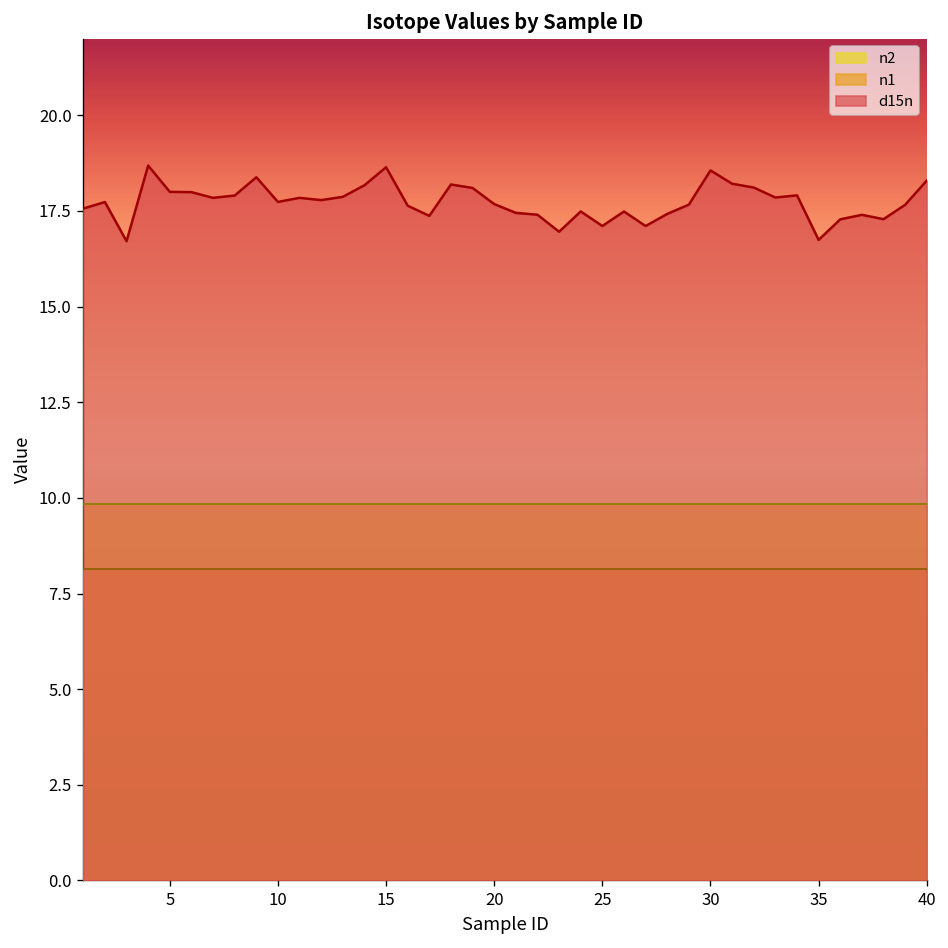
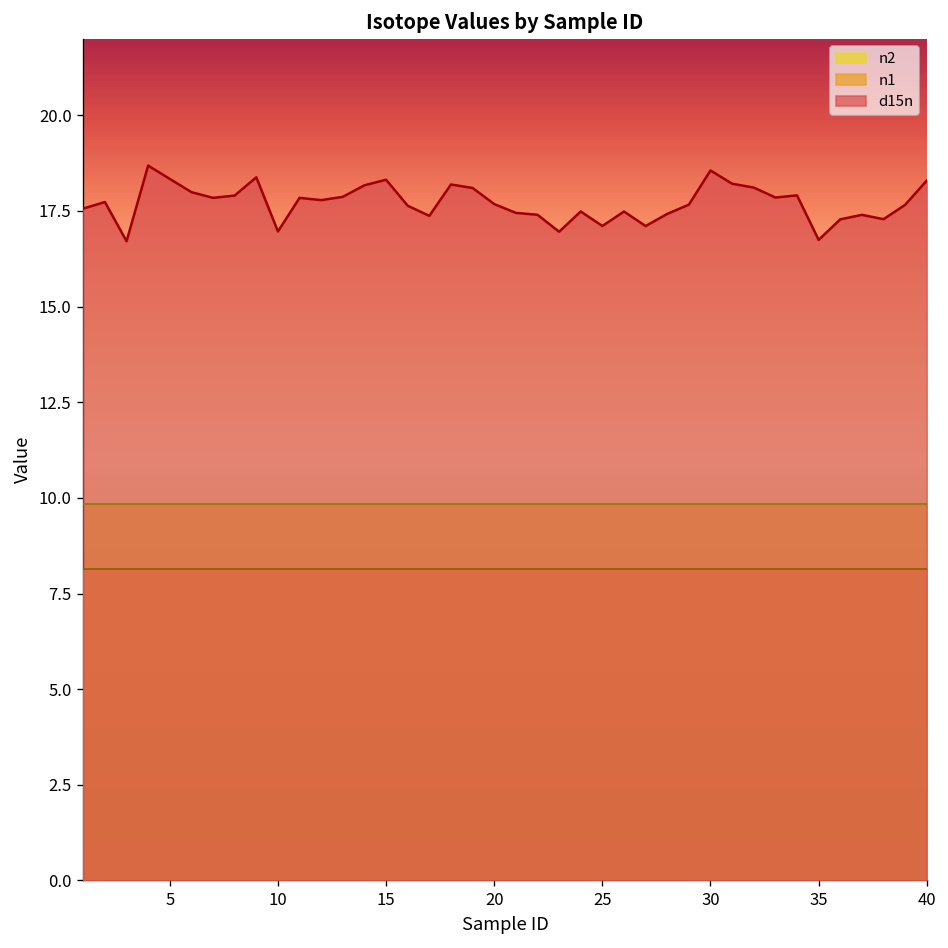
  {
    "d15n": {
-     "5": 18.0,
-     "10": 17.7,
-     "15": 18.6,
+     "5": 18.3,
+     "10": 17.0,
+     "15": 18.3,
      "20": 17.7,
      "25": 17.1,
      "30": 18.6,
      "35": 16.7,
      "40": 18.3
    }
  }
